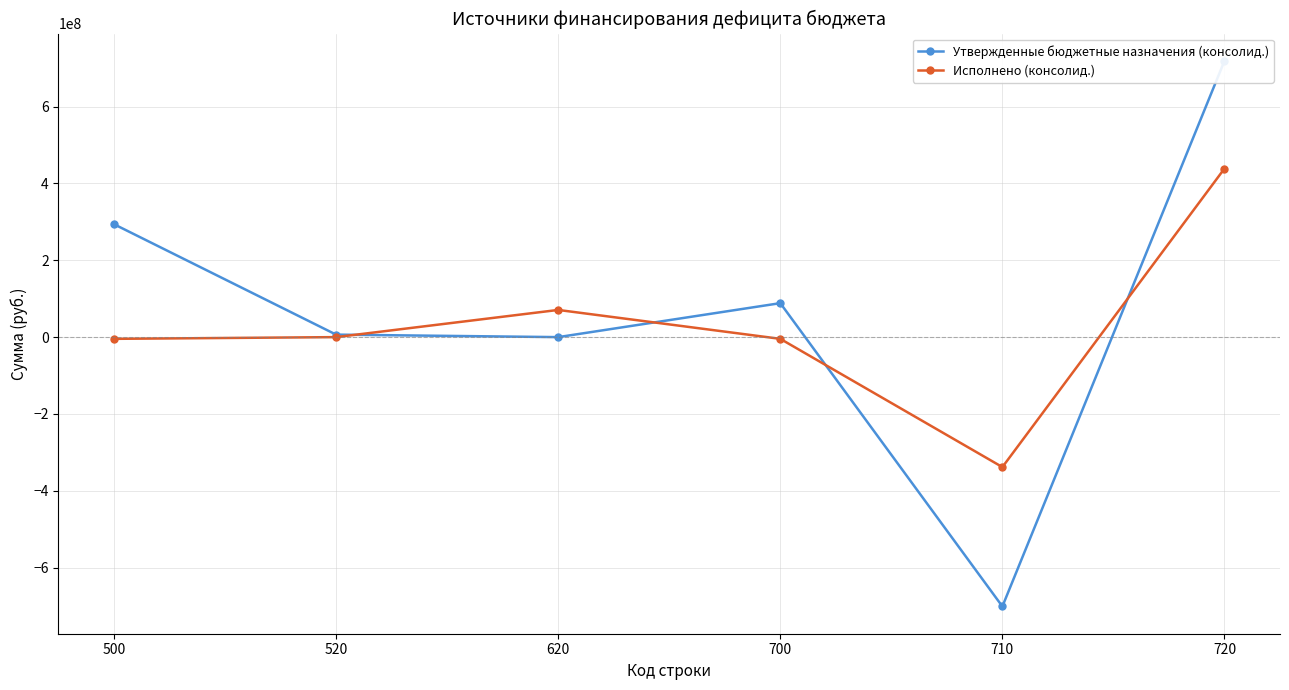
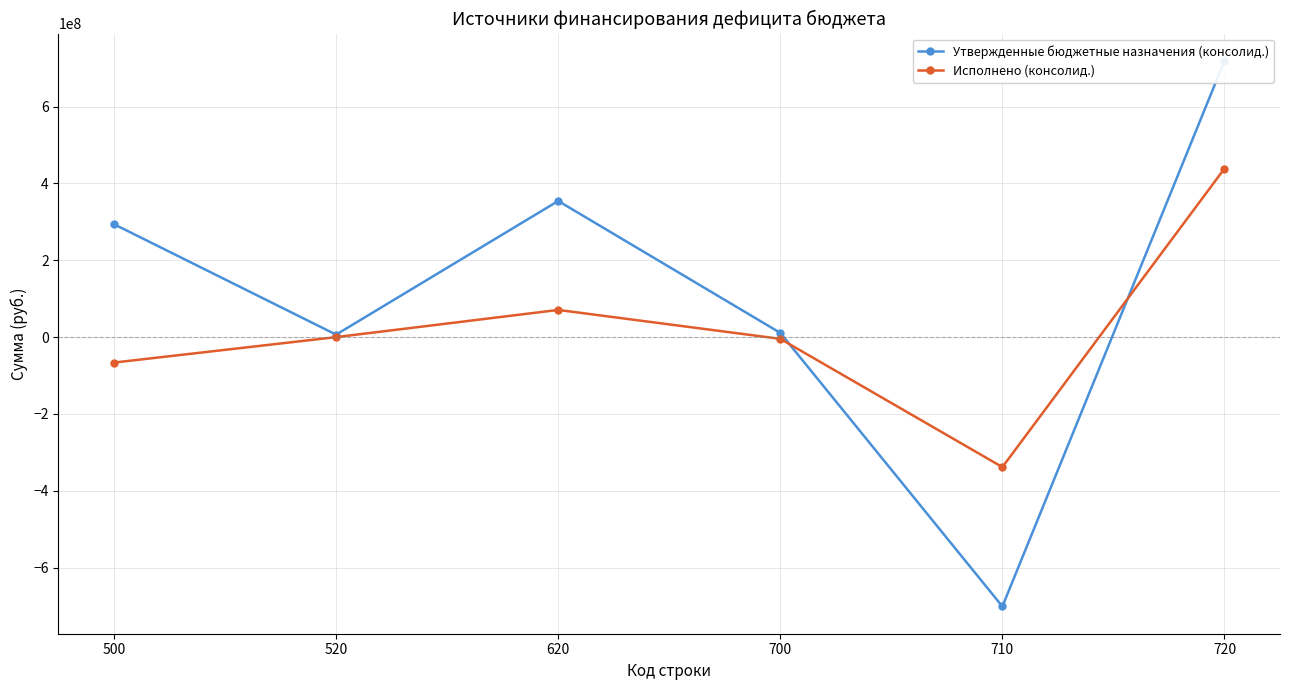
  {
    "Утвержденные бюджетные назначения (консолид.)": {
      "500": 290000000,
-     "620": 0,
-     "700": 90000000,
+     "620": 350000000,
+     "700": 10000000,
      "710": -700000000
    },
    "Исполнено (консолид.)": {
-     "500": 0,
+     "500": -70000000,
      "620": 70000000,
      "700": 0,
      "710": -340000000,
      "720": 440000000
    }
  }
